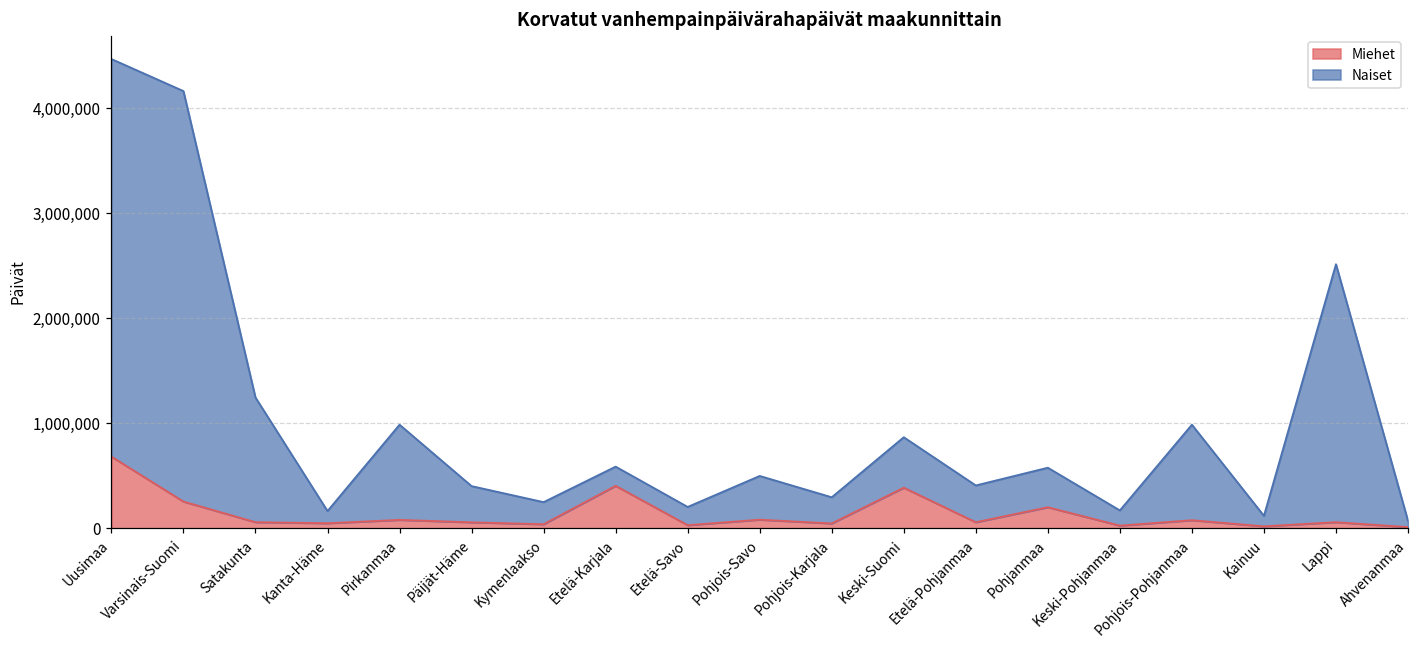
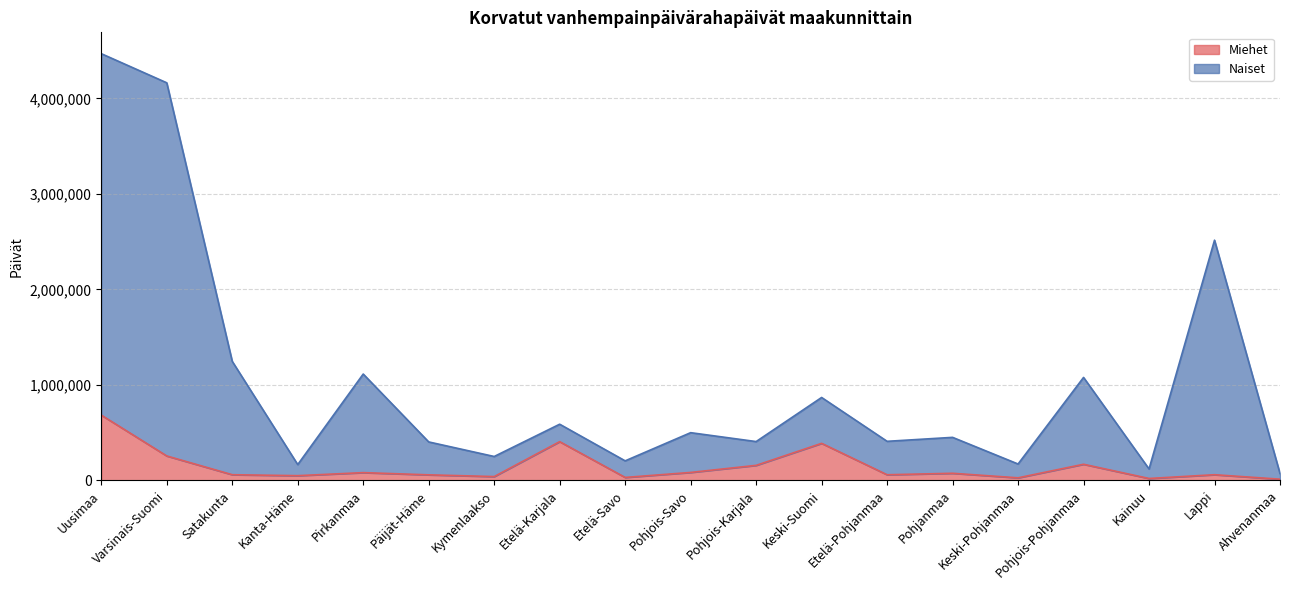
  {
    "Miehet": {
      "Uusimaa": "700,000",
      "Varsinais-Suomi": "300,000",
      "Satakunta": "100,000",
      "Kanta-Häme": "0",
      "Pirkanmaa": "100,000",
      "Päijät-Häme": "100,000",
      "Kymenlaakso": "0",
      "Etelä-Karjala": "400,000",
      "Etelä-Savo": "0",
      "Pohjois-Savo": "100,000",
-     "Pohjois-Karjala": "0",
+     "Pohjois-Karjala": "200,000",
      "Keski-Suomi": "400,000",
      "Etelä-Pohjanmaa": "100,000",
-     "Pohjanmaa": "200,000",
+     "Pohjanmaa": "100,000",
      "Keski-Pohjanmaa": "0",
-     "Pohjois-Pohjanmaa": "100,000",
+     "Pohjois-Pohjanmaa": "200,000",
      "Kainuu": "0",
      "Lappi": "100,000",
      "Ahvenanmaa": "0"
    },
    "Naiset": {
      "Uusimaa": "3,800,000",
      "Varsinais-Suomi": "3,900,000",
      "Satakunta": "1,200,000",
      "Kanta-Häme": "100,000",
-     "Pirkanmaa": "900,000",
+     "Pirkanmaa": "1,000,000",
      "Päijät-Häme": "300,000",
      "Kymenlaakso": "200,000",
      "Etelä-Karjala": "200,000",
      "Etelä-Savo": "200,000",
      "Pohjois-Savo": "400,000",
      "Pohjois-Karjala": "200,000",
      "Keski-Suomi": "500,000",
      "Etelä-Pohjanmaa": "400,000",
      "Pohjanmaa": "400,000",
      "Keski-Pohjanmaa": "100,000",
      "Pohjois-Pohjanmaa": "900,000",
      "Kainuu": "100,000",
      "Lappi": "2,500,000",
      "Ahvenanmaa": "100,000"
    }
  }
